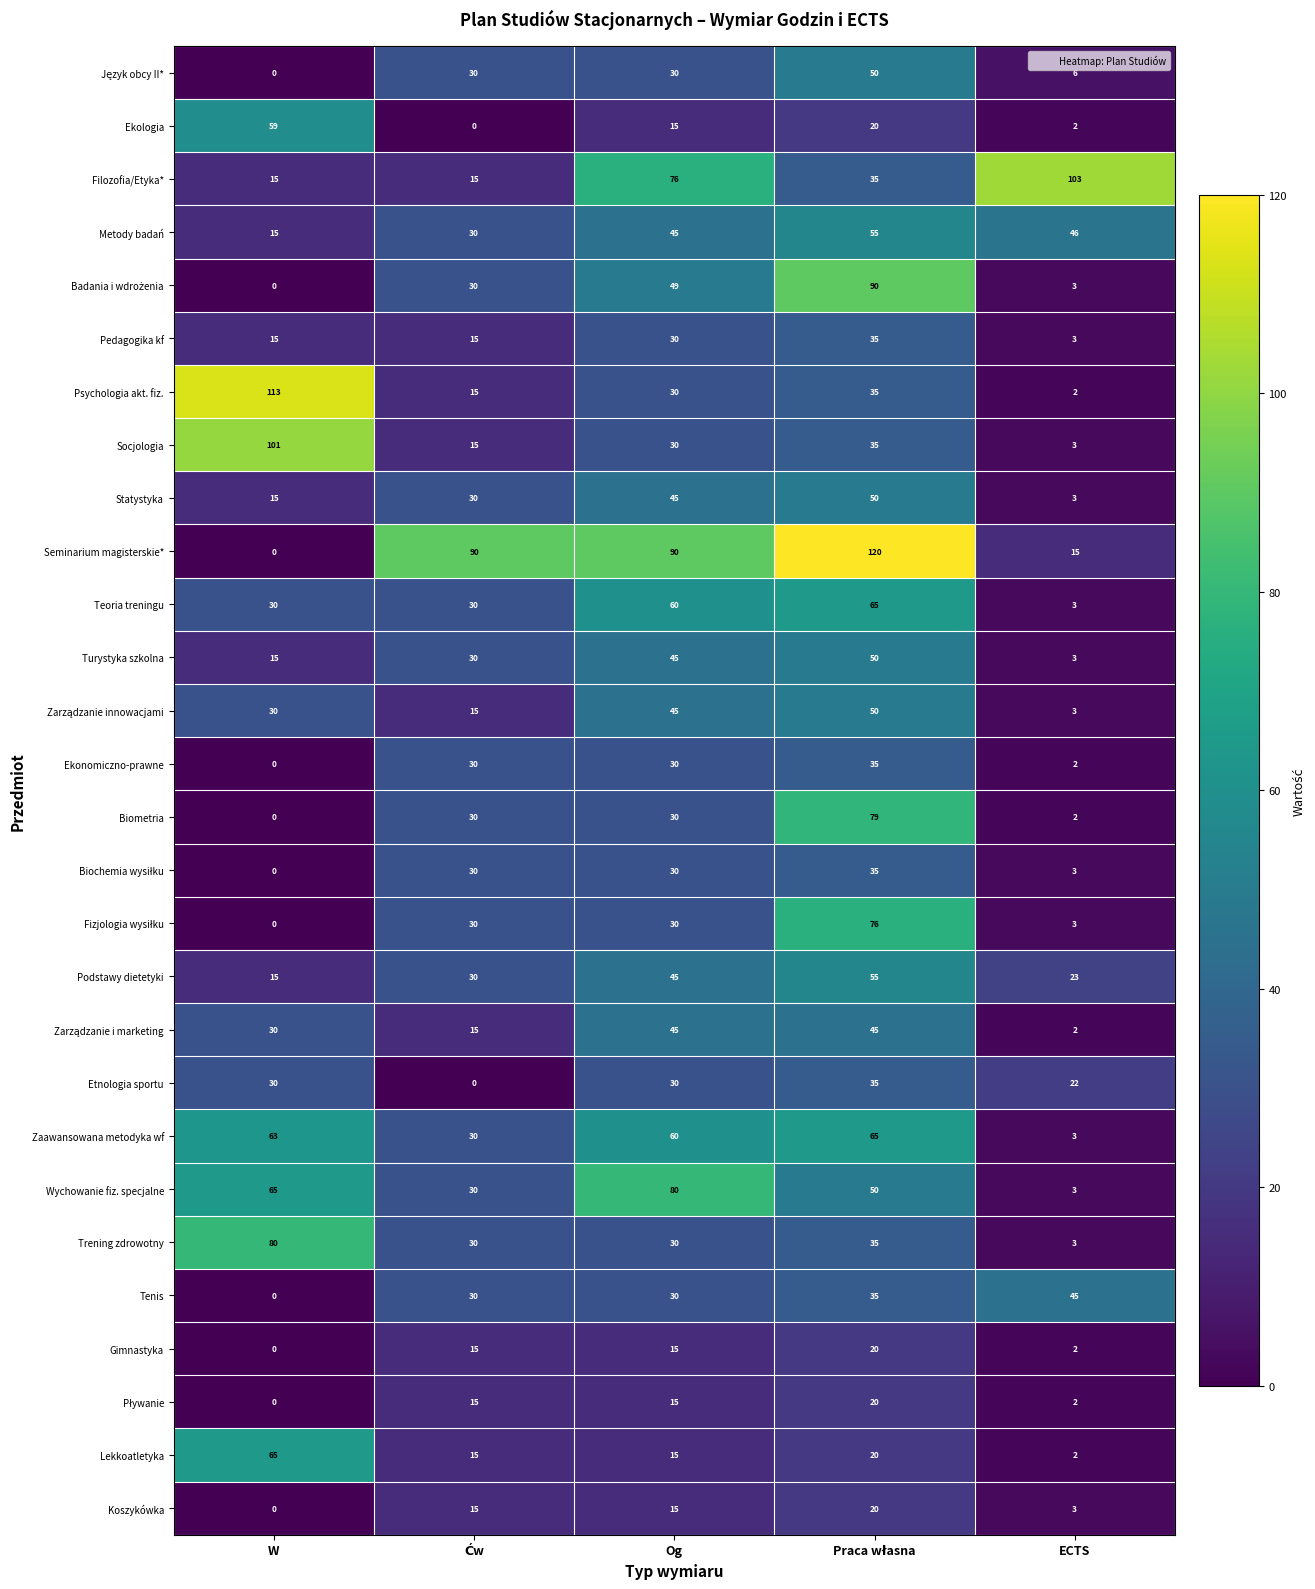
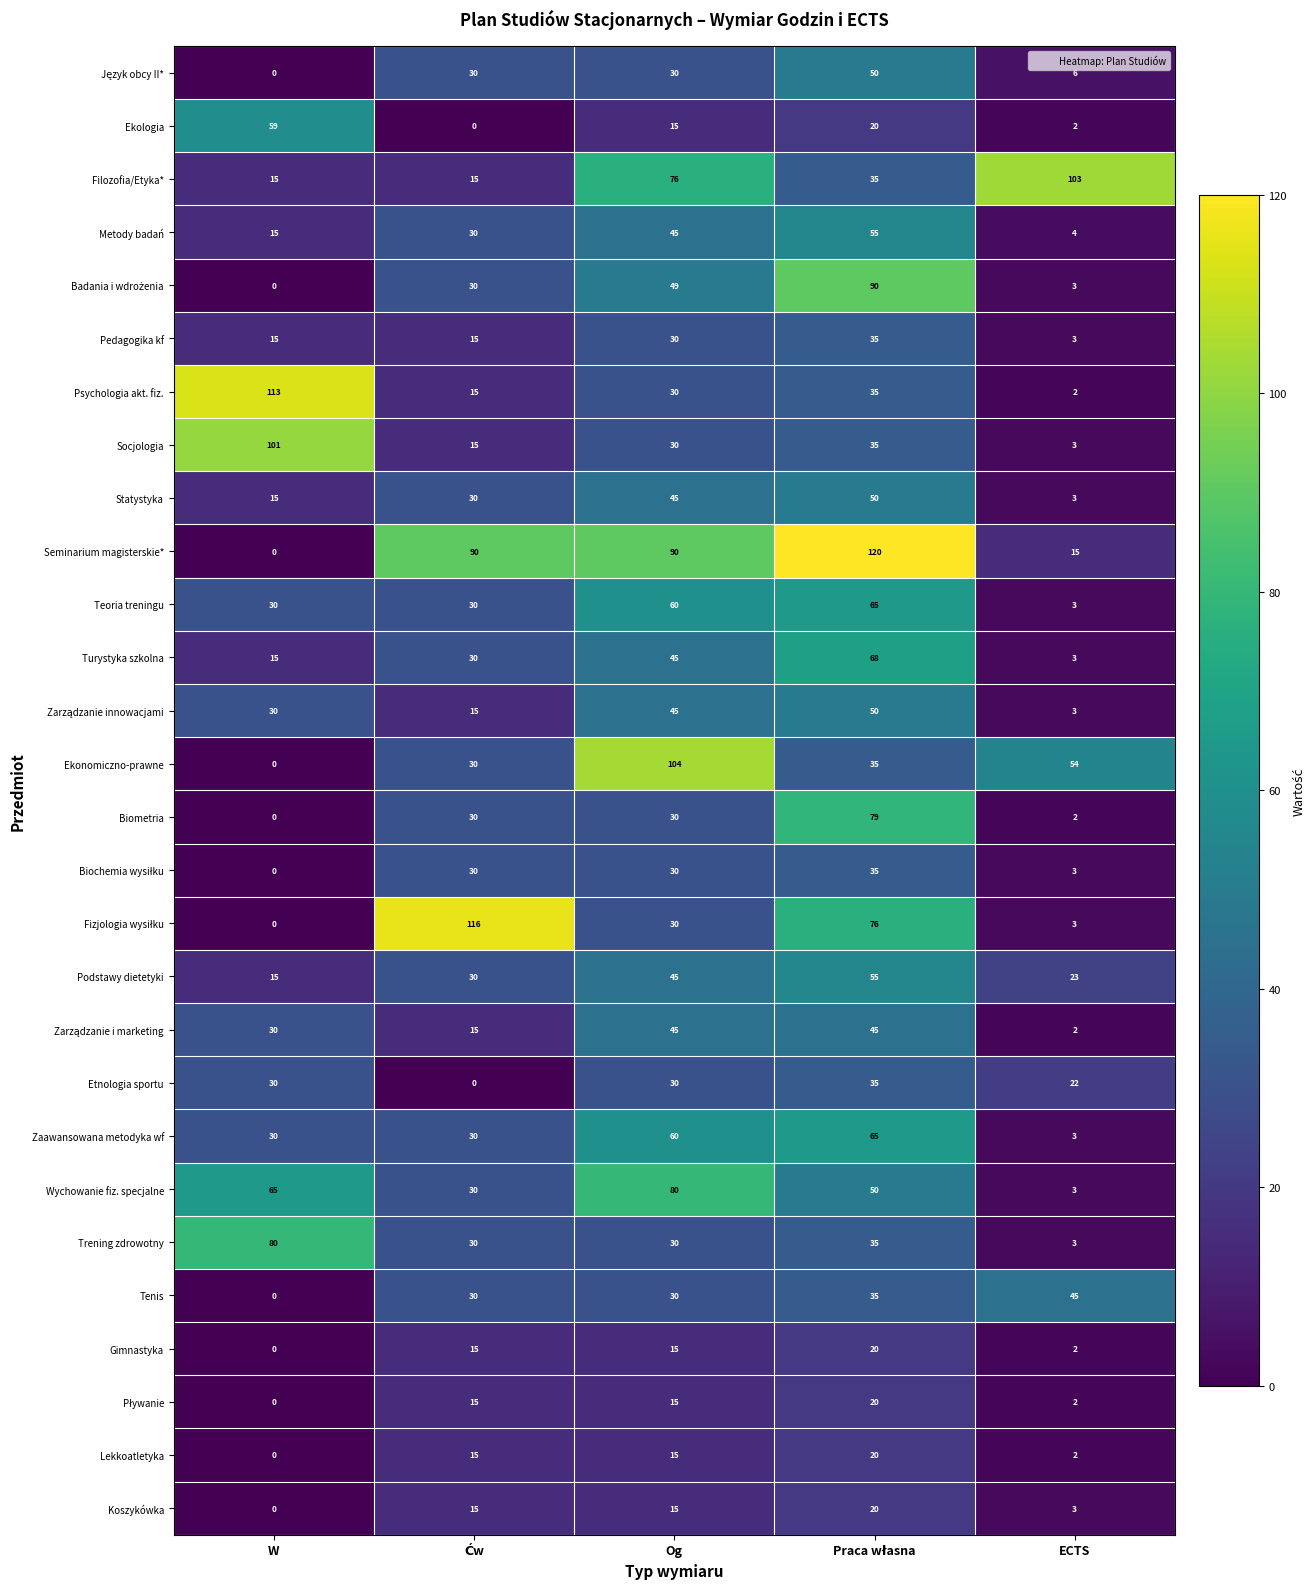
  {
    "Język obcy II*": {
      "W": 0,
      "Ćw": 30,
      "Og": 30,
      "Praca własna": 50
    },
    "Ekologia": {
      "W": 59,
      "Ćw": 0,
      "Og": 15,
      "Praca własna": 20,
      "ECTS": 2
    },
    "Filozofia/Etyka*": {
      "W": 15,
      "Ćw": 15,
      "Og": 76,
      "Praca własna": 35,
      "ECTS": 103
    },
    "Metody badań": {
      "W": 15,
      "Ćw": 30,
      "Og": 45,
      "Praca własna": 55,
-     "ECTS": 46
+     "ECTS": 4
    },
    "Badania i wdrożenia": {
      "W": 0,
      "Ćw": 30,
      "Og": 49,
      "Praca własna": 90,
      "ECTS": 3
    },
    "Pedagogika kf": {
      "W": 15,
      "Ćw": 15,
      "Og": 30,
      "Praca własna": 35,
      "ECTS": 3
    },
    "Psychologia akt. fiz.": {
      "W": 113,
      "Ćw": 15,
      "Og": 30,
      "Praca własna": 35,
      "ECTS": 2
    },
    "Socjologia": {
      "W": 101,
      "Ćw": 15,
      "Og": 30,
      "Praca własna": 35,
      "ECTS": 3
    },
    "Statystyka": {
      "W": 15,
      "Ćw": 30,
      "Og": 45,
      "Praca własna": 50,
      "ECTS": 3
    },
    "Seminarium magisterskie*": {
      "W": 0,
      "Ćw": 90,
      "Og": 90,
      "Praca własna": 120,
      "ECTS": 15
    },
    "Teoria treningu": {
      "W": 30,
      "Ćw": 30,
      "Og": 60,
      "Praca własna": 65,
      "ECTS": 3
    },
    "Turystyka szkolna": {
      "W": 15,
      "Ćw": 30,
      "Og": 45,
-     "Praca własna": 50,
+     "Praca własna": 68,
      "ECTS": 3
    },
    "Zarządzanie innowacjami": {
      "W": 30,
      "Ćw": 15,
      "Og": 45,
      "Praca własna": 50,
      "ECTS": 3
    },
    "Ekonomiczno-prawne": {
      "W": 0,
      "Ćw": 30,
-     "Og": 30,
+     "Og": 104,
      "Praca własna": 35,
-     "ECTS": 2
+     "ECTS": 54
    },
    "Biometria": {
      "W": 0,
      "Ćw": 30,
      "Og": 30,
      "Praca własna": 79,
      "ECTS": 2
    },
    "Biochemia wysiłku": {
      "W": 0,
      "Ćw": 30,
      "Og": 30,
      "Praca własna": 35,
      "ECTS": 3
    },
    "Fizjologia wysiłku": {
      "W": 0,
-     "Ćw": 30,
+     "Ćw": 116,
      "Og": 30,
      "Praca własna": 76,
      "ECTS": 3
    },
    "Podstawy dietetyki": {
      "W": 15,
      "Ćw": 30,
      "Og": 45,
      "Praca własna": 55,
      "ECTS": 23
    },
    "Zarządzanie i marketing": {
      "W": 30,
      "Ćw": 15,
      "Og": 45,
      "Praca własna": 45,
      "ECTS": 2
    },
    "Etnologia sportu": {
      "W": 30,
      "Ćw": 0,
      "Og": 30,
      "Praca własna": 35,
      "ECTS": 22
    },
    "Zaawansowana metodyka wf": {
-     "W": 63,
+     "W": 30,
      "Ćw": 30,
      "Og": 60,
      "Praca własna": 65,
      "ECTS": 3
    },
    "Wychowanie fiz. specjalne": {
      "W": 65,
      "Ćw": 30,
      "Og": 80,
      "Praca własna": 50,
      "ECTS": 3
    },
    "Trening zdrowotny": {
      "W": 80,
      "Ćw": 30,
      "Og": 30,
      "Praca własna": 35,
      "ECTS": 3
    },
    "Tenis": {
      "W": 0,
      "Ćw": 30,
      "Og": 30,
      "Praca własna": 35,
      "ECTS": 45
    },
    "Gimnastyka": {
      "W": 0,
      "Ćw": 15,
      "Og": 15,
      "Praca własna": 20,
      "ECTS": 2
    },
    "Pływanie": {
      "W": 0,
      "Ćw": 15,
      "Og": 15,
      "Praca własna": 20,
      "ECTS": 2
    },
    "Lekkoatletyka": {
-     "W": 65,
+     "W": 0,
      "Ćw": 15,
      "Og": 15,
      "Praca własna": 20,
      "ECTS": 2
    },
    "Koszykówka": {
      "W": 0,
      "Ćw": 15,
      "Og": 15,
      "Praca własna": 20,
      "ECTS": 3
    }
  }
